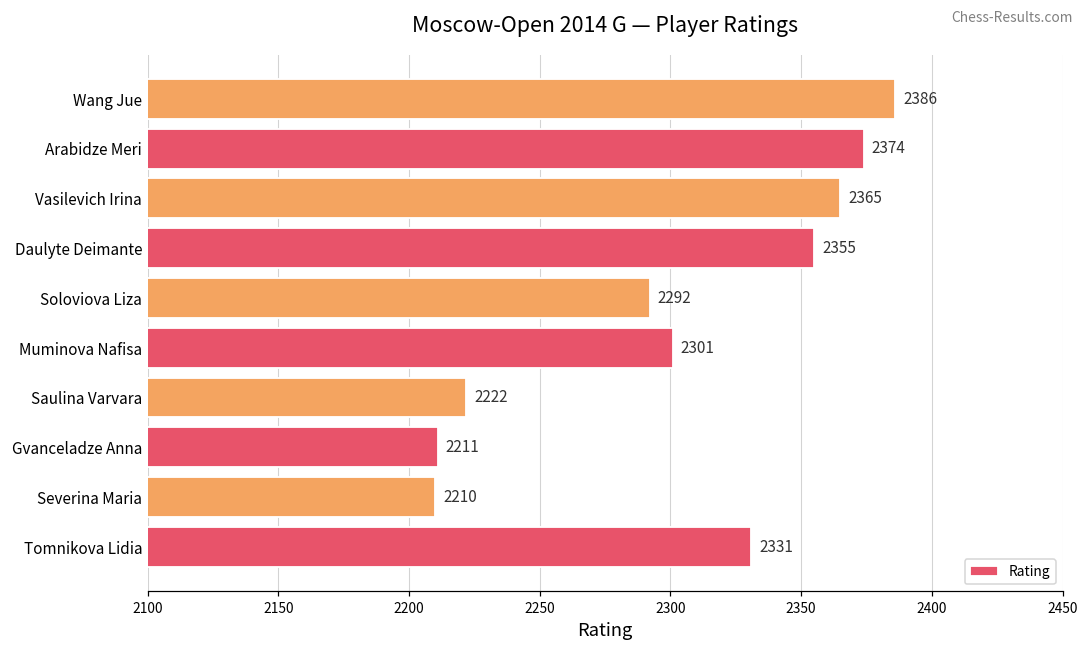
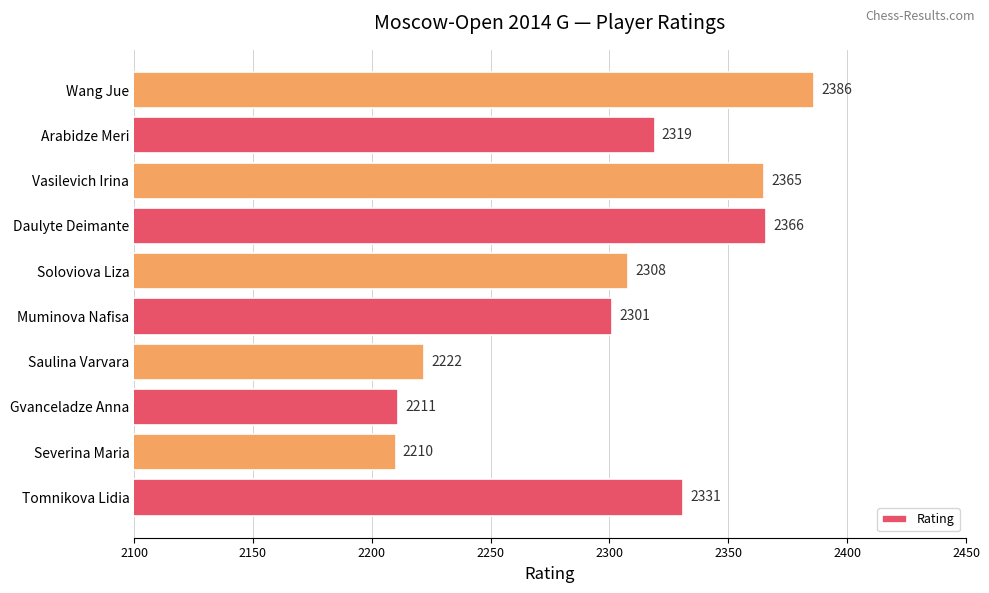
  {
    "Wang Jue": 2386,
-   "Arabidze Meri": 2374,
+   "Arabidze Meri": 2319,
    "Vasilevich Irina": 2365,
-   "Daulyte Deimante": 2355,
-   "Soloviova Liza": 2292,
+   "Daulyte Deimante": 2366,
+   "Soloviova Liza": 2308,
    "Muminova Nafisa": 2301,
    "Saulina Varvara": 2222,
    "Gvanceladze Anna": 2211,
    "Severina Maria": 2210,
    "Tomnikova Lidia": 2331
  }
